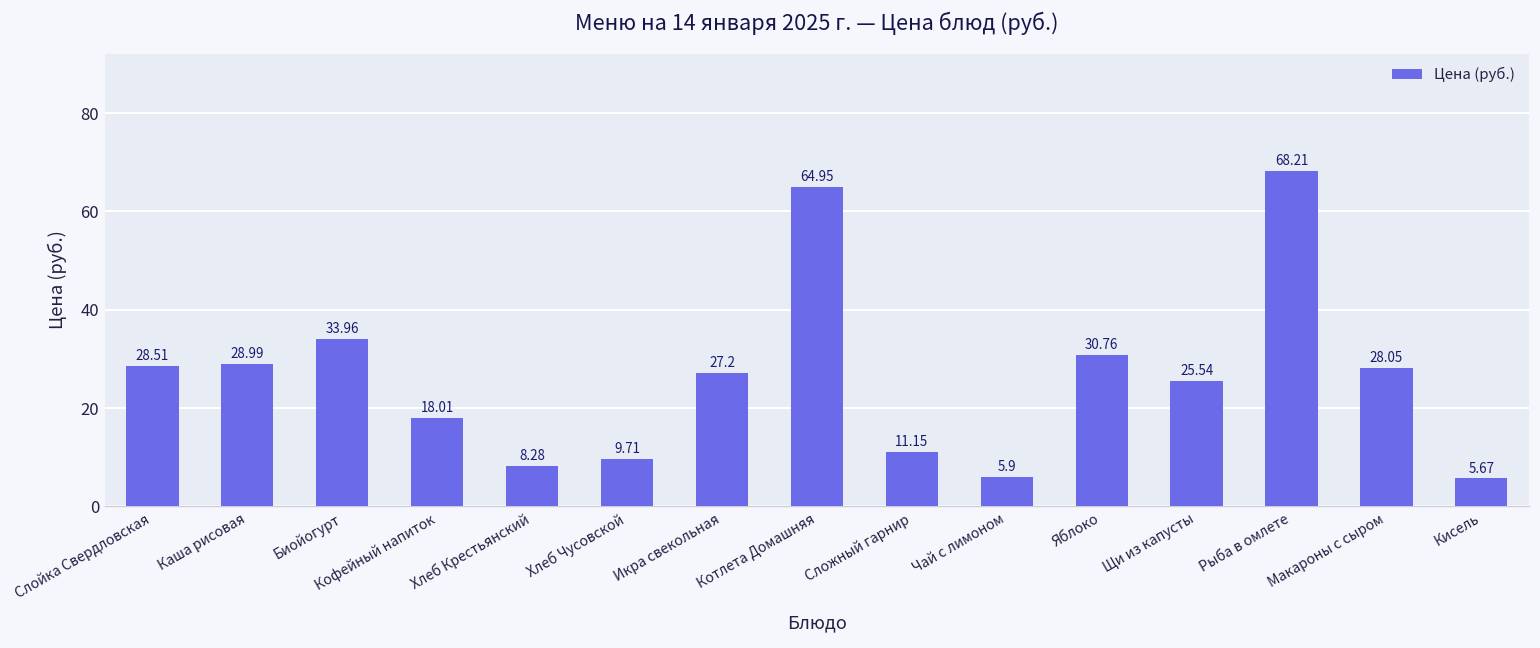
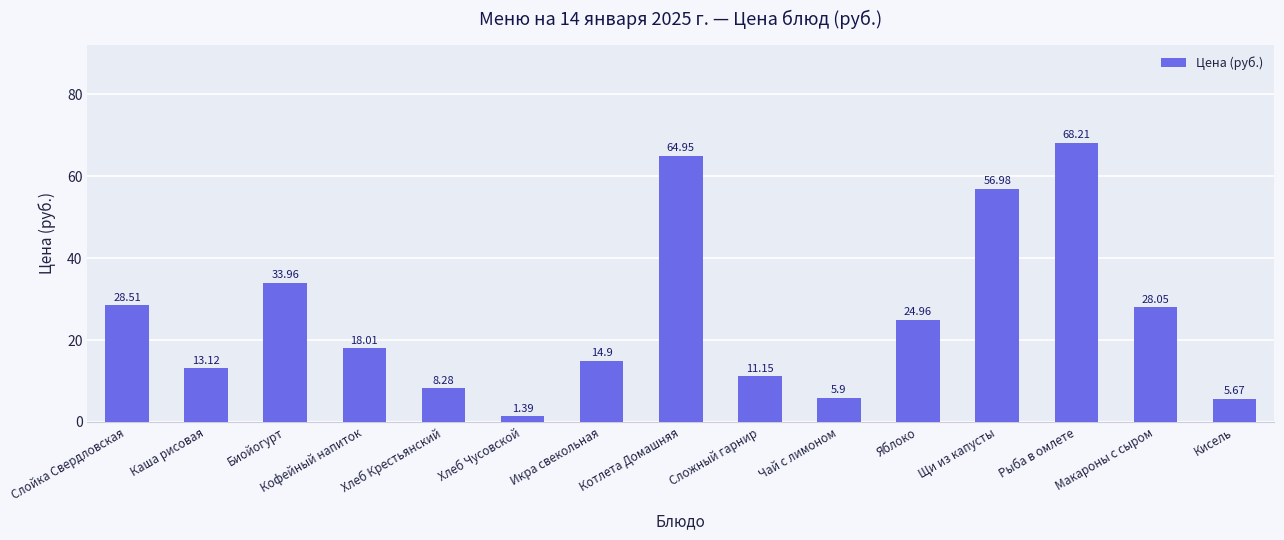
  {
    "Слойка Свердловская": 28.51,
-   "Каша рисовая": 28.99,
+   "Каша рисовая": 13.12,
    "Биойогурт": 33.96,
    "Кофейный напиток": 18.01,
    "Хлеб Крестьянский": 8.28,
-   "Хлеб Чусовской": 9.71,
-   "Икра свекольная": 27.2,
+   "Хлеб Чусовской": 1.39,
+   "Икра свекольная": 14.9,
    "Котлета Домашняя": 64.95,
    "Сложный гарнир": 11.15,
    "Чай с лимоном": 5.9,
-   "Яблоко": 30.76,
-   "Щи из капусты": 25.54,
+   "Яблоко": 24.96,
+   "Щи из капусты": 56.98,
    "Рыба в омлете": 68.21,
    "Макароны с сыром": 28.05,
    "Кисель": 5.67
  }
